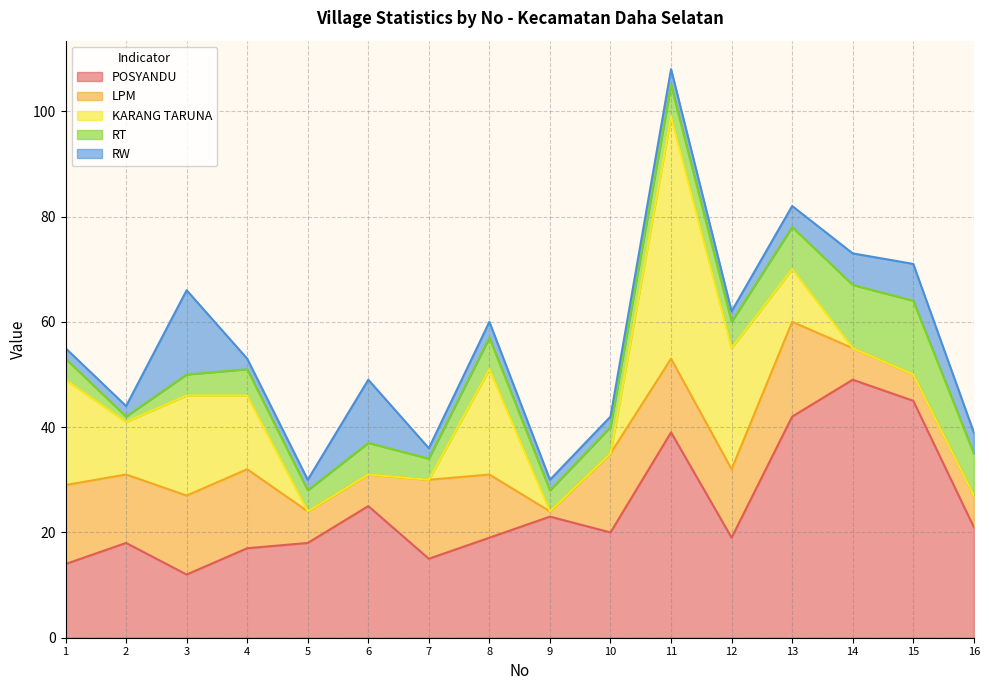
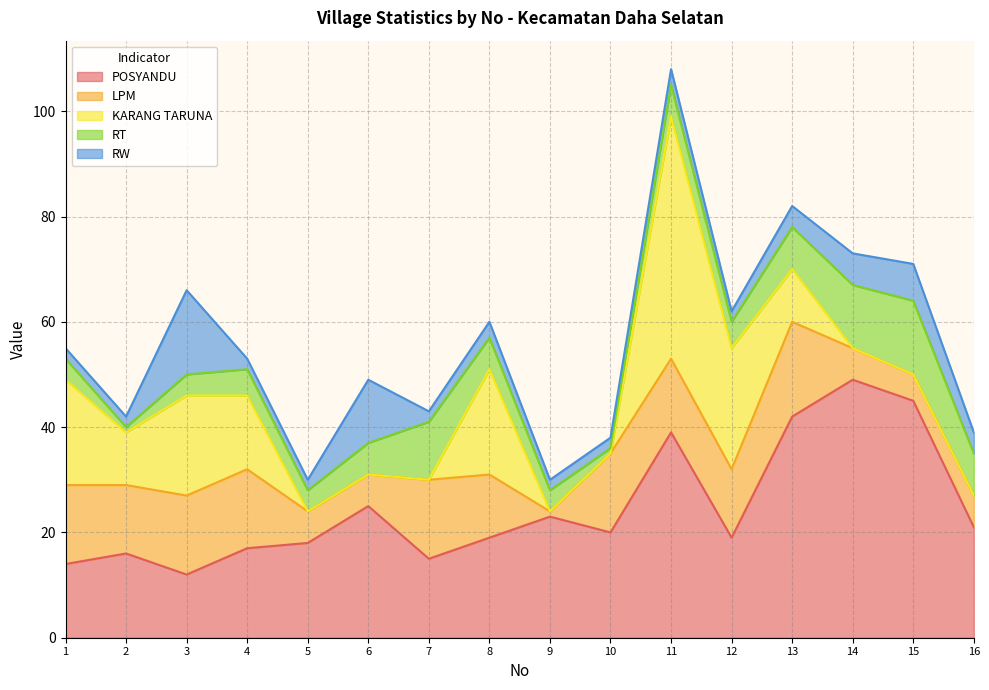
  {
    "POSYANDU": {
      "1": 14,
-     "2": 18,
+     "2": 16,
      "3": 12,
      "4": 17,
      "5": 18,
      "6": 25,
      "7": 15,
      "8": 19,
      "9": 23,
      "10": 20,
      "11": 39,
      "12": 19,
      "13": 42,
      "14": 49,
      "15": 45,
      "16": 21
    },
    "RT": {
      "1": 4,
      "2": 1,
      "3": 4,
      "4": 5,
      "5": 4,
      "6": 6,
-     "7": 4,
+     "7": 11,
      "8": 6,
      "9": 4,
-     "10": 5,
+     "10": 1,
      "11": 6,
      "12": 5,
      "13": 8,
      "14": 12,
      "15": 14,
      "16": 8
    },
    "RW": {
      "1": 2,
      "2": 2,
      "3": 16,
      "4": 2,
      "5": 2,
      "6": 12,
      "7": 2,
      "8": 3,
      "9": 2,
      "10": 2,
      "11": 3,
      "12": 2,
      "13": 4,
      "14": 6,
      "15": 7,
      "16": 4
    }
  }
